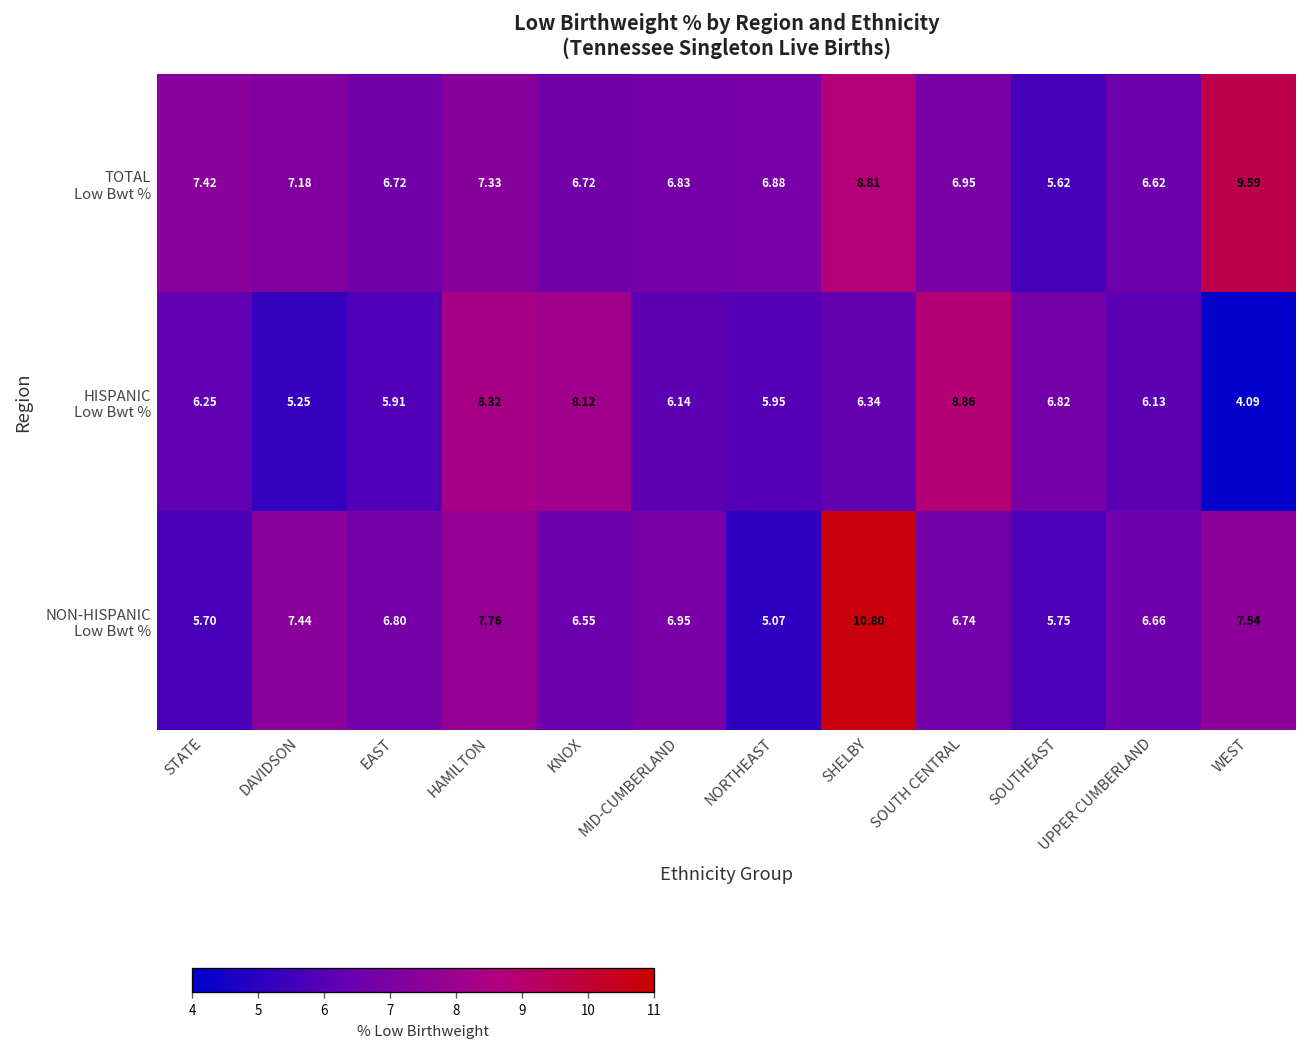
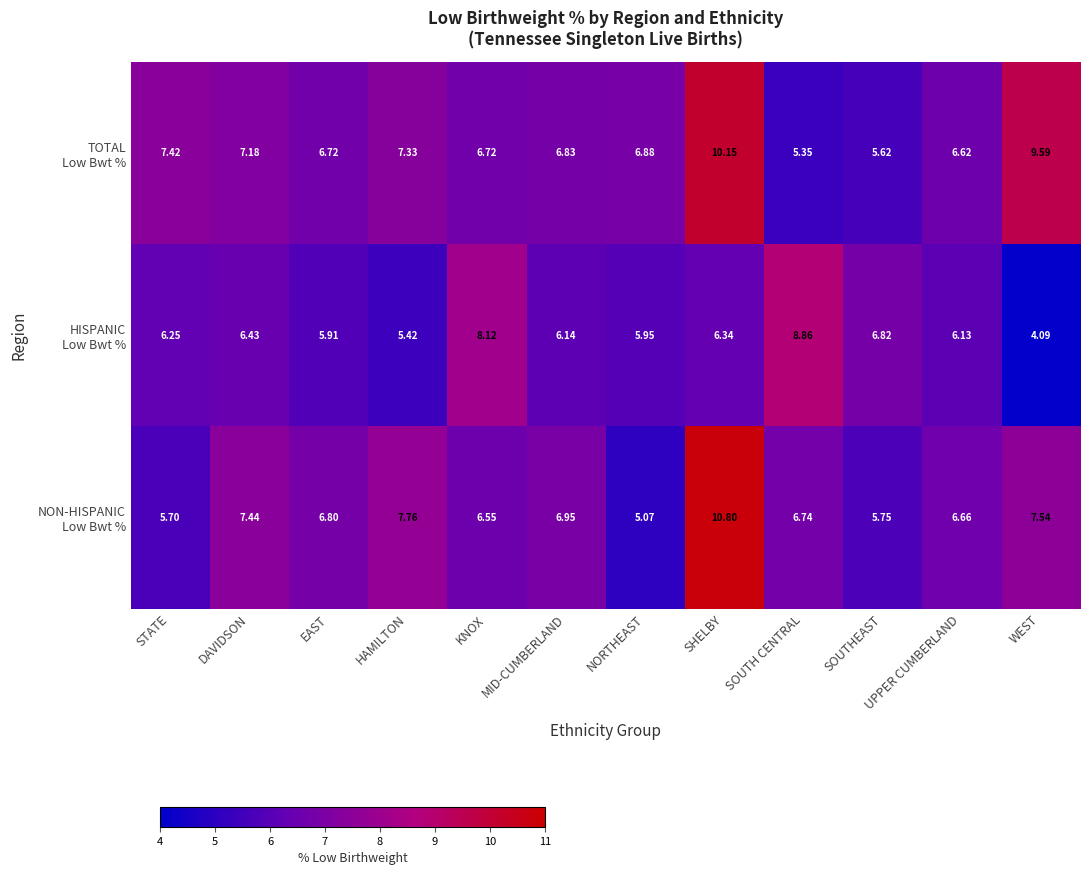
  {
    "TOTAL Low Bwt %": {
      "STATE": 7.42,
      "DAVIDSON": 7.18,
      "EAST": 6.72,
      "HAMILTON": 7.33,
      "KNOX": 6.72,
      "MID-CUMBERLAND": 6.83,
      "NORTHEAST": 6.88,
-     "SHELBY": 8.81,
-     "SOUTH CENTRAL": 6.95,
+     "SHELBY": 10.15,
+     "SOUTH CENTRAL": 5.35,
      "SOUTHEAST": 5.62,
      "UPPER CUMBERLAND": 6.62,
      "WEST": 9.59
    },
    "HISPANIC Low Bwt %": {
      "STATE": 6.25,
-     "DAVIDSON": 5.25,
+     "DAVIDSON": 6.43,
      "EAST": 5.91,
-     "HAMILTON": 8.32,
+     "HAMILTON": 5.42,
      "KNOX": 8.12,
      "MID-CUMBERLAND": 6.14,
      "NORTHEAST": 5.95,
      "SHELBY": 6.34,
      "SOUTH CENTRAL": 8.86,
      "SOUTHEAST": 6.82,
      "UPPER CUMBERLAND": 6.13,
      "WEST": 4.09
    },
    "NON-HISPANIC Low Bwt %": {
      "STATE": 5.70,
      "DAVIDSON": 7.44,
      "EAST": 6.80,
      "HAMILTON": 7.76,
      "KNOX": 6.55,
      "MID-CUMBERLAND": 6.95,
      "NORTHEAST": 5.07,
      "SHELBY": 10.80,
      "SOUTH CENTRAL": 6.74,
      "SOUTHEAST": 5.75,
      "UPPER CUMBERLAND": 6.66,
      "WEST": 7.54
    }
  }
